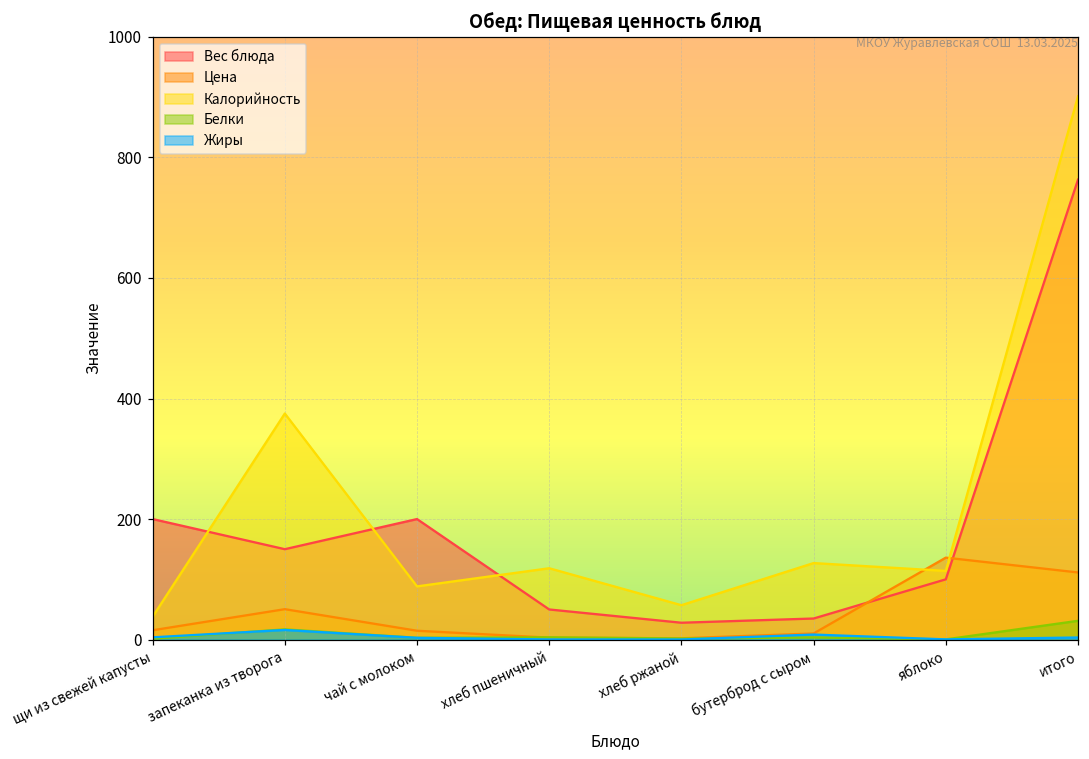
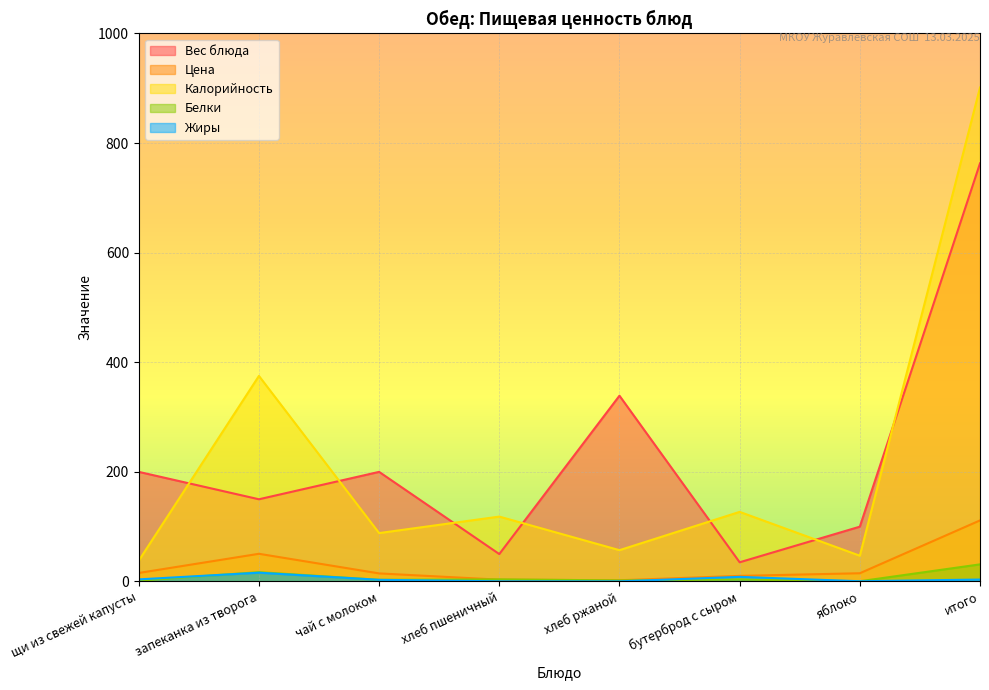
  {
    "Вес блюда": {
      "щи из свежей капусты": 200,
      "запеканка из творога": 150,
      "чай с молоком": 200,
      "хлеб пшеничный": 50,
-     "хлеб ржаной": 30,
+     "хлеб ржаной": 340,
      "бутерброд с сыром": 40,
      "яблоко": 100,
      "итого": 760
    },
    "Цена": {
      "щи из свежей капусты": 20,
      "запеканка из творога": 50,
      "чай с молоком": 10,
-     "яблоко": 140,
+     "яблоко": 20,
      "итого": 110
    },
    "Калорийность": {
      "щи из свежей капусты": 40,
      "запеканка из творога": 380,
      "чай с молоком": 90,
      "хлеб пшеничный": 120,
      "хлеб ржаной": 60,
      "бутерброд с сыром": 130,
-     "яблоко": 110,
+     "яблоко": 50,
      "итого": 900
    },
    "Белки": {
      "бутерброд с сыром": 0,
      "итого": 30
    },
    "Жиры": {
      "итого": 0
    }
  }
